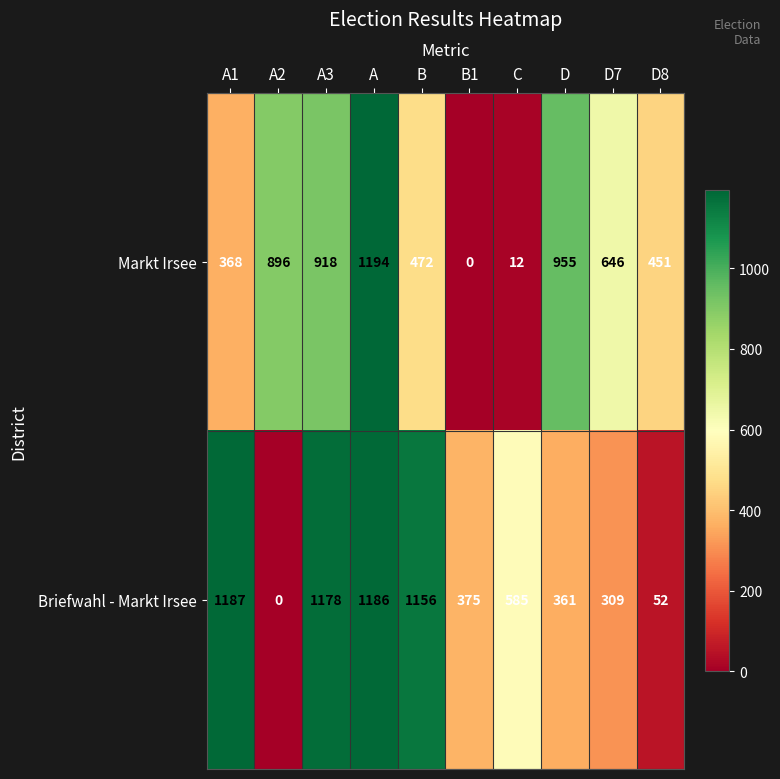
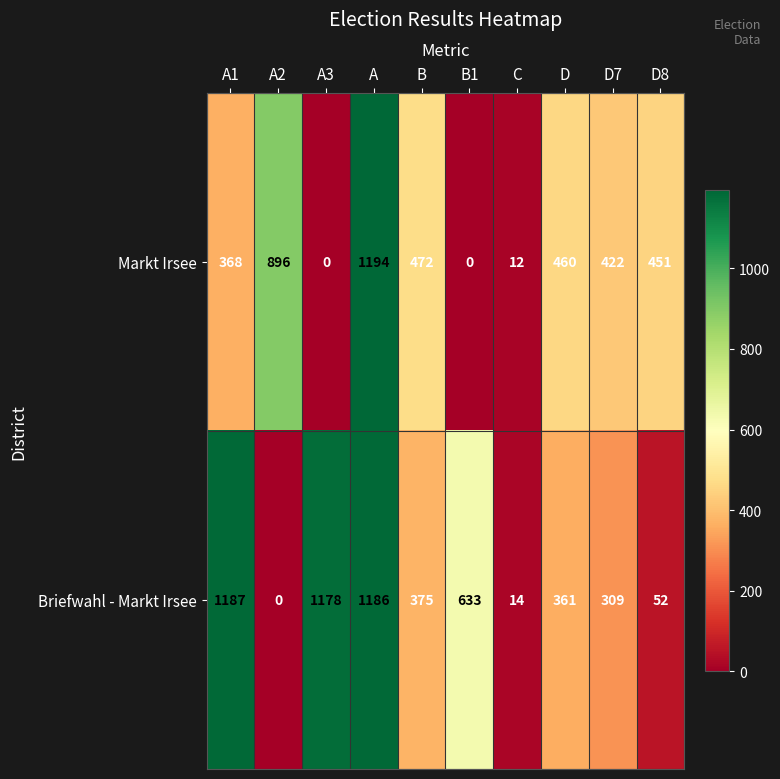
  {
    "Markt Irsee": {
      "A1": 368,
      "A2": 896,
-     "A3": 918,
+     "A3": 0,
      "A": 1194,
      "B": 472,
      "B1": 0,
      "C": 12,
-     "D": 955,
-     "D7": 646,
+     "D": 460,
+     "D7": 422,
      "D8": 451
    },
    "Briefwahl - Markt Irsee": {
      "A1": 1187,
      "A2": 0,
      "A3": 1178,
      "A": 1186,
-     "B": 1156,
-     "B1": 375,
-     "C": 585,
+     "B": 375,
+     "B1": 633,
+     "C": 14,
      "D": 361,
      "D7": 309,
      "D8": 52
    }
  }
